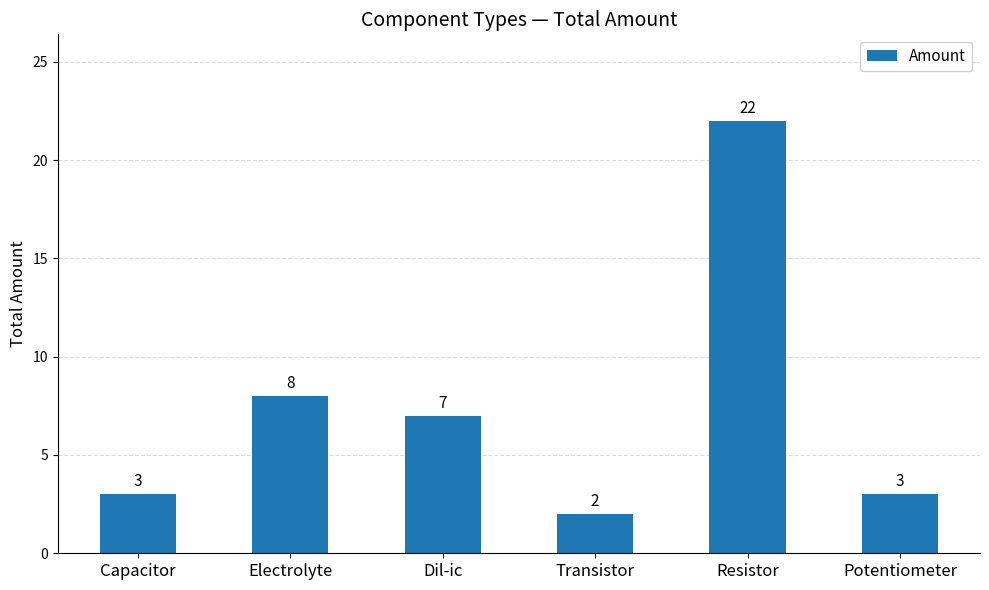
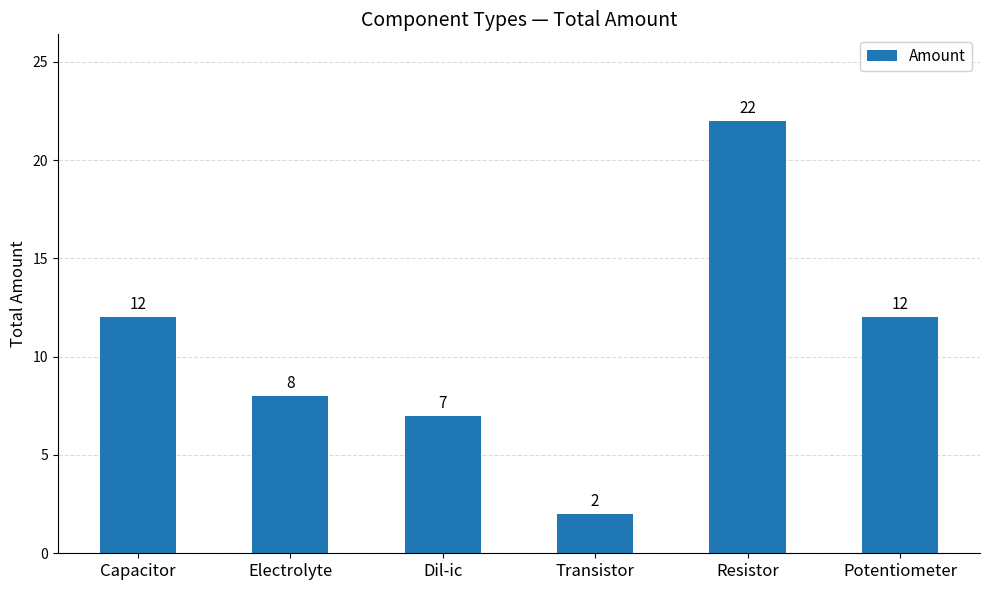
  {
-   "Capacitor": 3,
+   "Capacitor": 12,
    "Electrolyte": 8,
    "Dil-ic": 7,
    "Transistor": 2,
    "Resistor": 22,
-   "Potentiometer": 3
+   "Potentiometer": 12
  }
